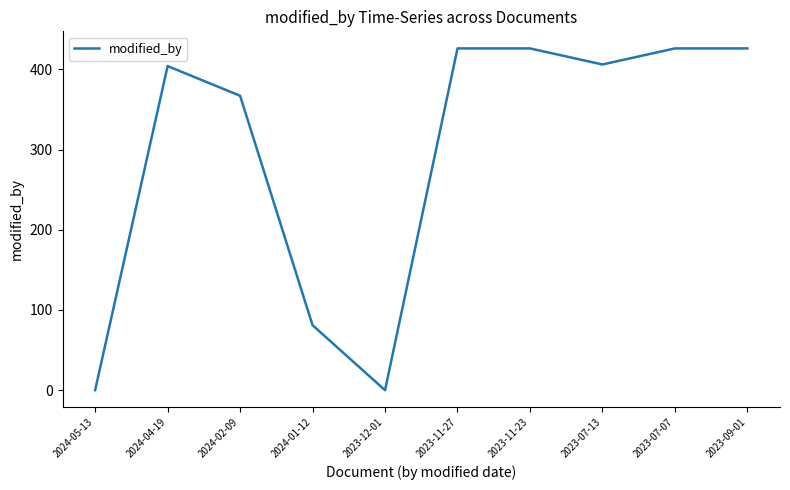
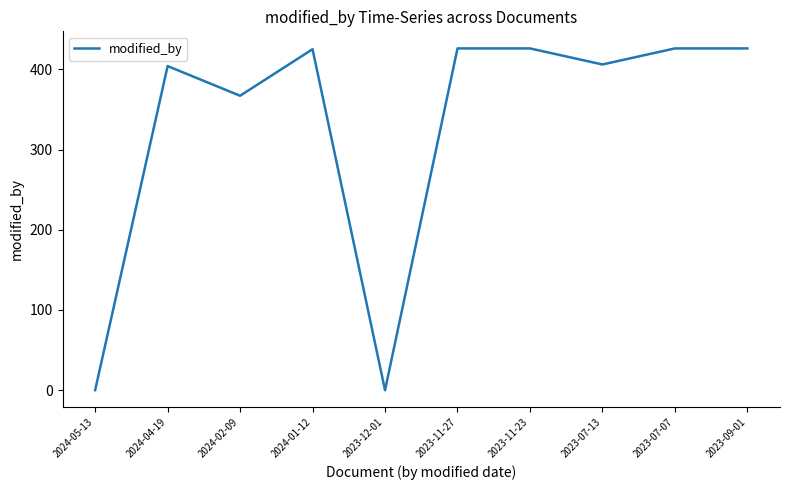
  {
    "2024-05-13": 0,
    "2024-04-19": 400,
    "2024-02-09": 370,
-   "2024-01-12": 80,
+   "2024-01-12": 430,
    "2023-12-01": 0,
    "2023-11-27": 430,
    "2023-11-23": 430,
    "2023-07-13": 410,
    "2023-07-07": 430,
    "2023-09-01": 430
  }
